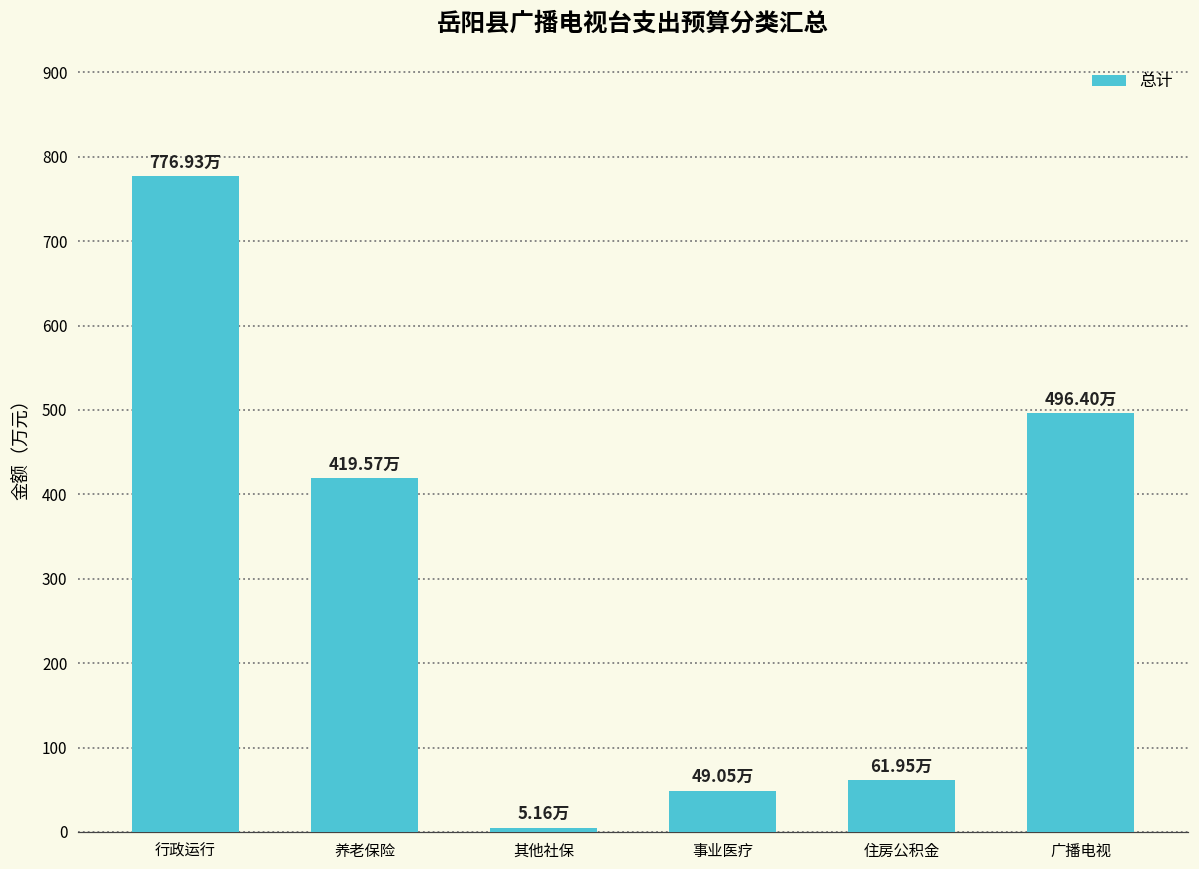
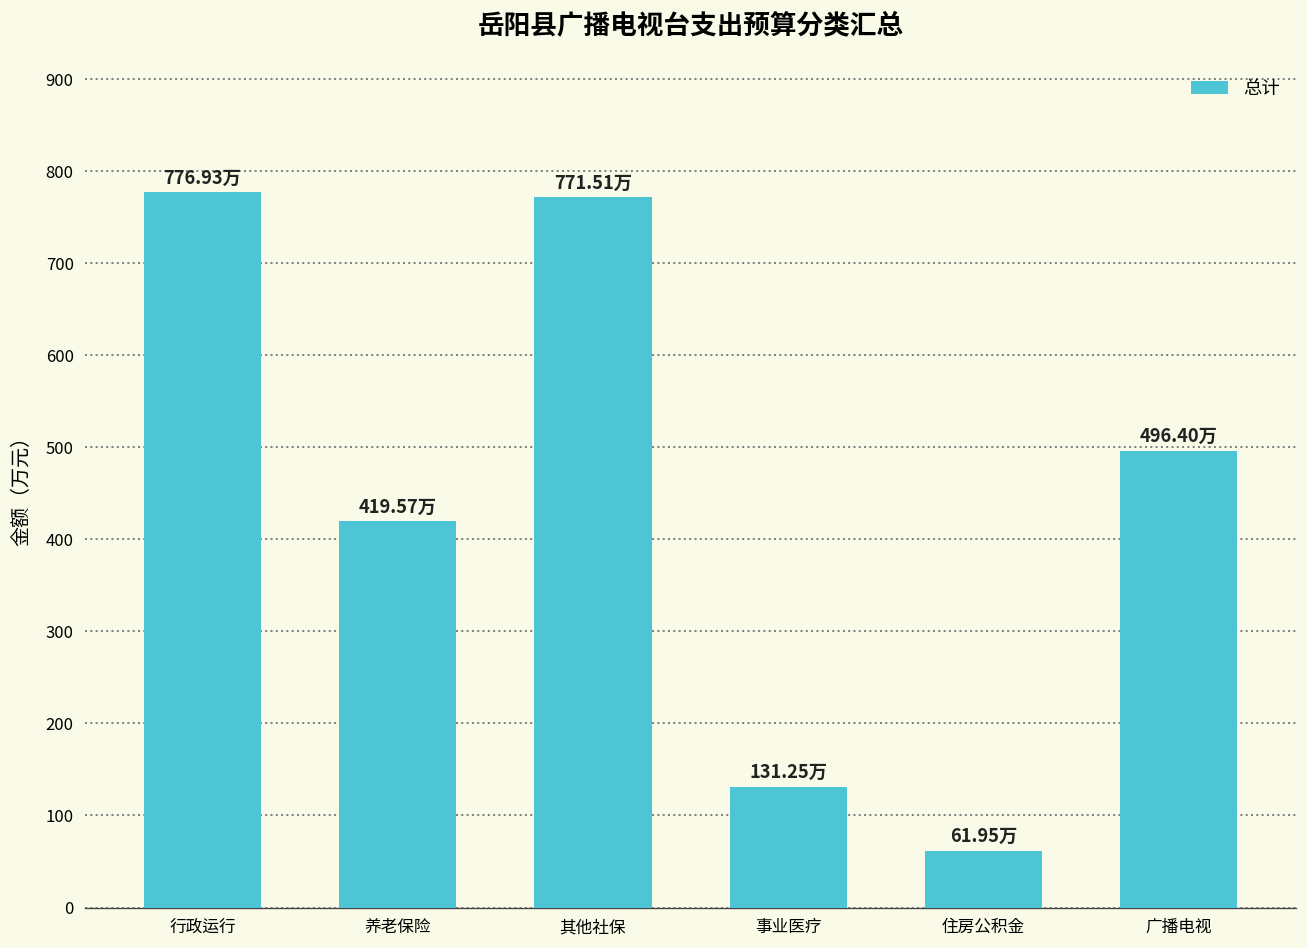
  {
    "行政运行": "776.93万",
    "养老保险": "419.57万",
-   "其他社保": "5.16万",
-   "事业医疗": "49.05万",
+   "其他社保": "771.51万",
+   "事业医疗": "131.25万",
    "住房公积金": "61.95万",
    "广播电视": "496.40万"
  }
